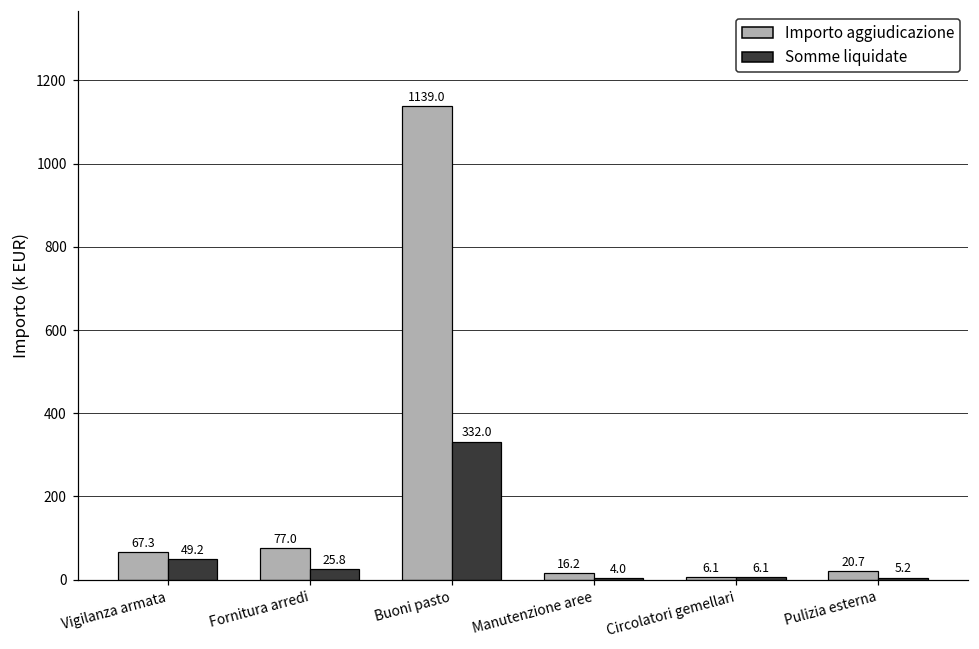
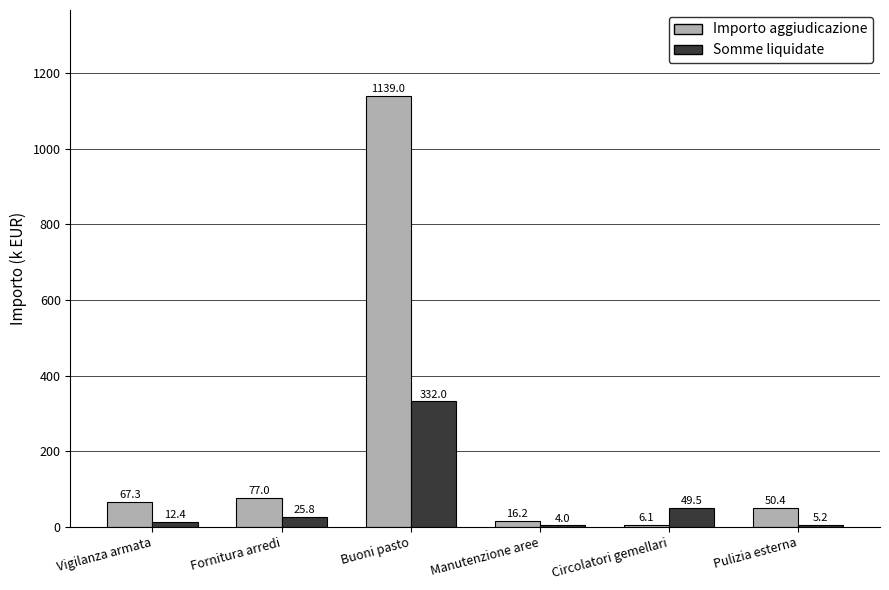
  {
    "Importo aggiudicazione": {
      "Vigilanza armata": 67.3,
      "Fornitura arredi": 77.0,
      "Buoni pasto": 1139.0,
      "Manutenzione aree": 16.2,
      "Circolatori gemellari": 6.1,
-     "Pulizia esterna": 20.7
+     "Pulizia esterna": 50.4
    },
    "Somme liquidate": {
-     "Vigilanza armata": 49.2,
+     "Vigilanza armata": 12.4,
      "Fornitura arredi": 25.8,
      "Buoni pasto": 332.0,
      "Manutenzione aree": 4.0,
-     "Circolatori gemellari": 6.1,
+     "Circolatori gemellari": 49.5,
      "Pulizia esterna": 5.2
    }
  }
